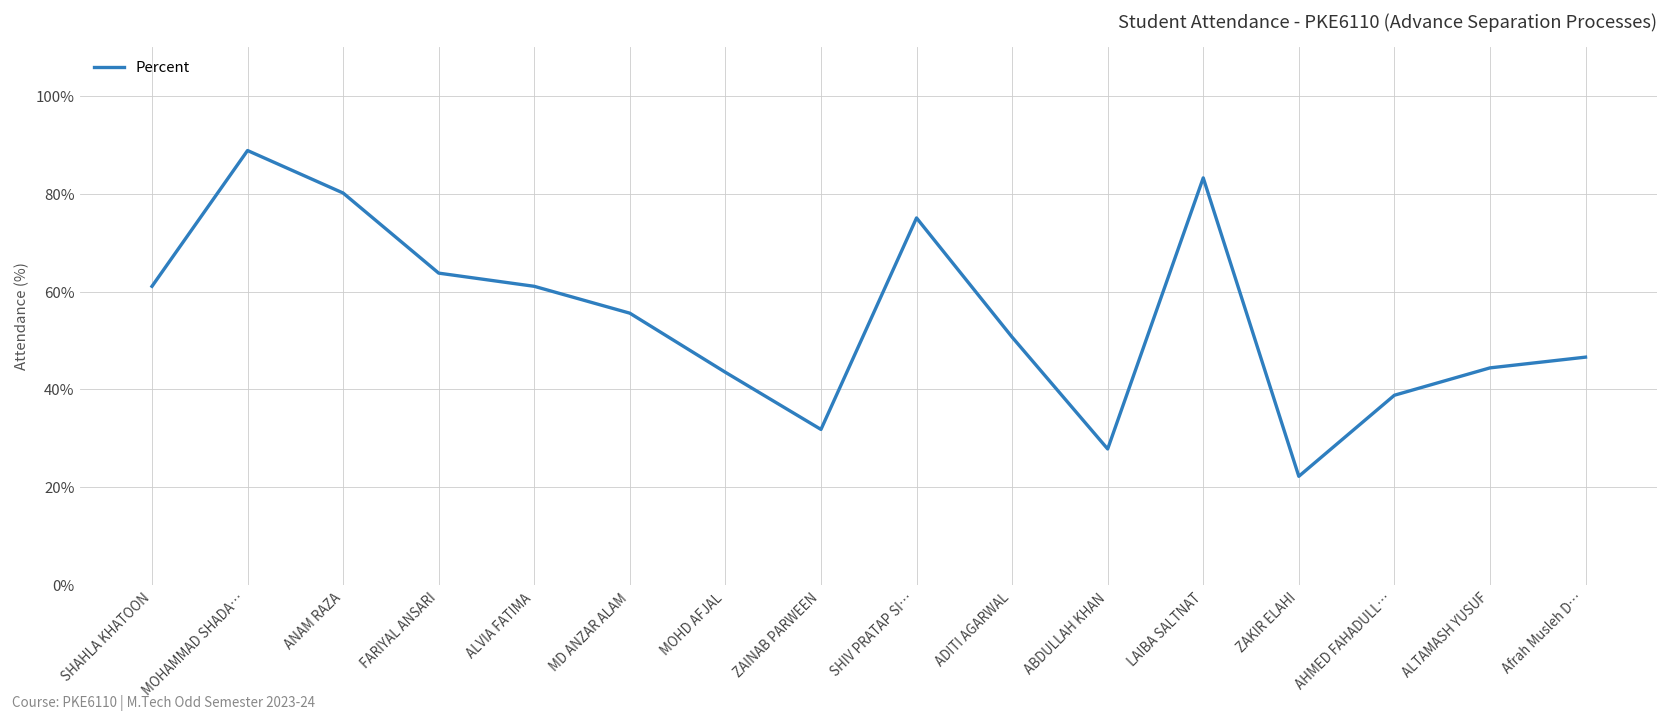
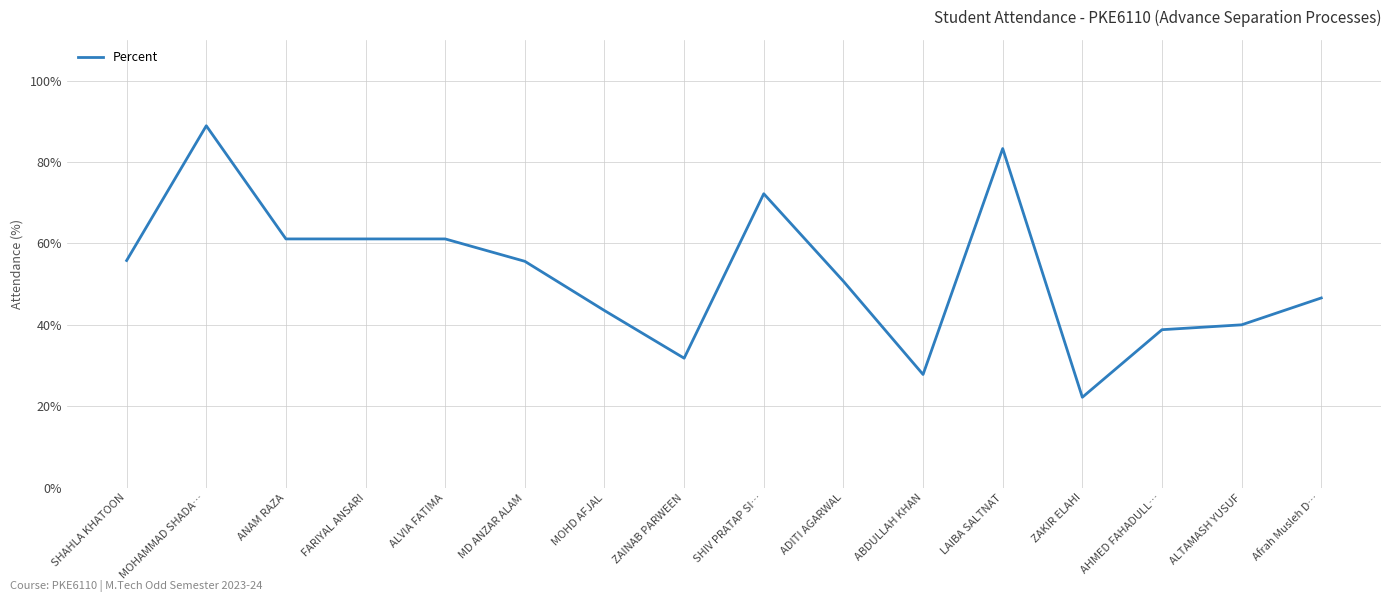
  {
-   "SHAHLA KHATOON": "61%",
+   "SHAHLA KHATOON": "56%",
    "MOHAMMAD SHADA…": "89%",
-   "ANAM RAZA": "80%",
-   "FARIYAL ANSARI": "64%",
+   "ANAM RAZA": "61%",
+   "FARIYAL ANSARI": "61%",
    "ALVIA FATIMA": "61%",
    "MD ANZAR ALAM": "56%",
    "MOHD AFJAL": "44%",
    "ZAINAB PARWEEN": "32%",
-   "SHIV PRATAP SI…": "75%",
+   "SHIV PRATAP SI…": "72%",
    "ADITI AGARWAL": "51%",
    "ABDULLAH KHAN": "28%",
    "LAIBA SALTNAT": "83%",
    "ZAKIR ELAHI": "22%",
    "AHMED FAHADULL…": "39%",
-   "ALTAMASH YUSUF": "44%",
+   "ALTAMASH YUSUF": "40%",
    "Afrah Musleh D…": "47%"
  }
